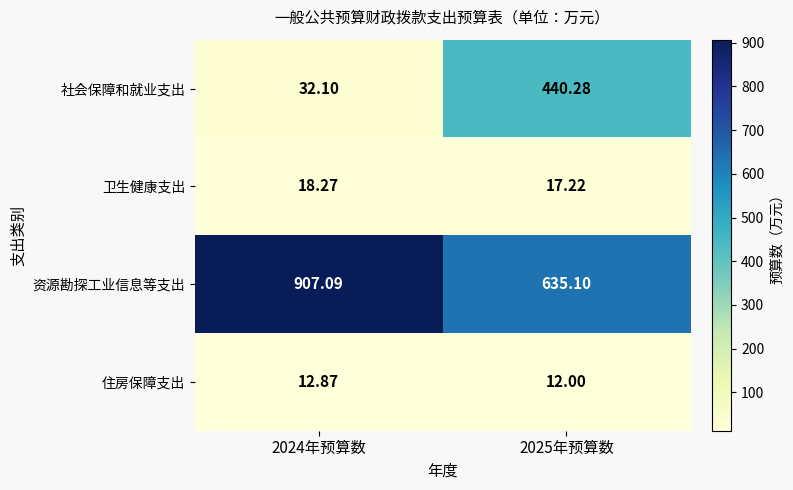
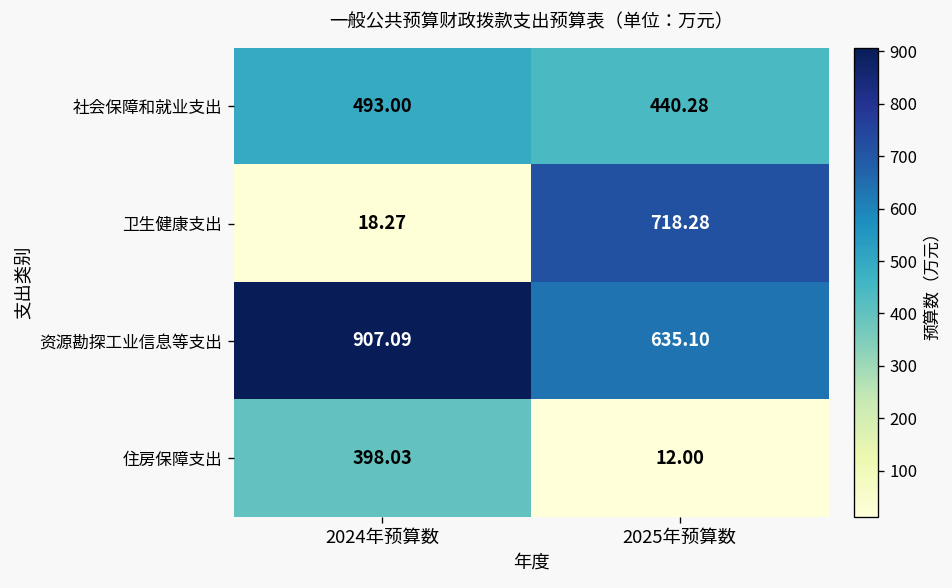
  {
    "社会保障和就业支出": {
-     "2024年预算数": 32.10,
+     "2024年预算数": 493.00,
      "2025年预算数": 440.28
    },
    "卫生健康支出": {
      "2024年预算数": 18.27,
-     "2025年预算数": 17.22
+     "2025年预算数": 718.28
    },
    "资源勘探工业信息等支出": {
      "2024年预算数": 907.09,
      "2025年预算数": 635.10
    },
    "住房保障支出": {
-     "2024年预算数": 12.87,
+     "2024年预算数": 398.03,
      "2025年预算数": 12.00
    }
  }
